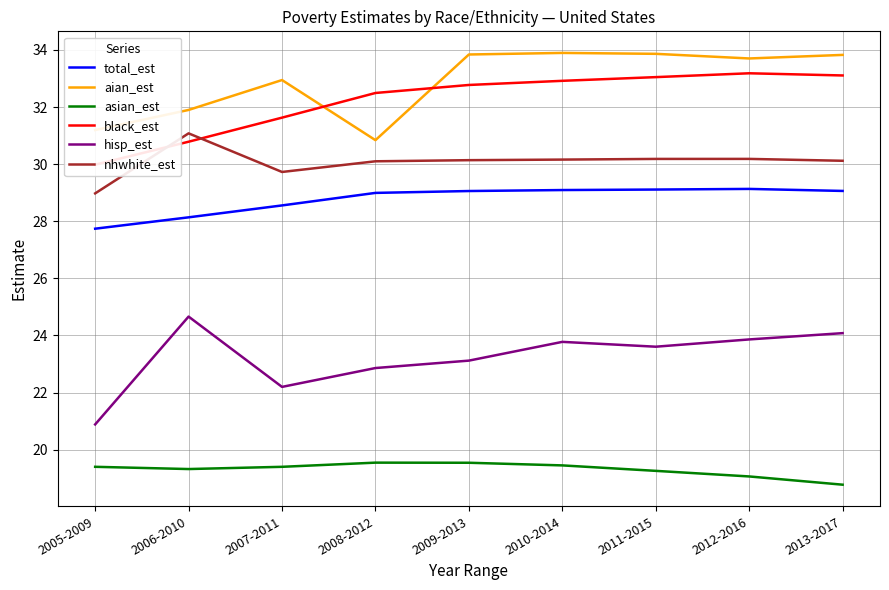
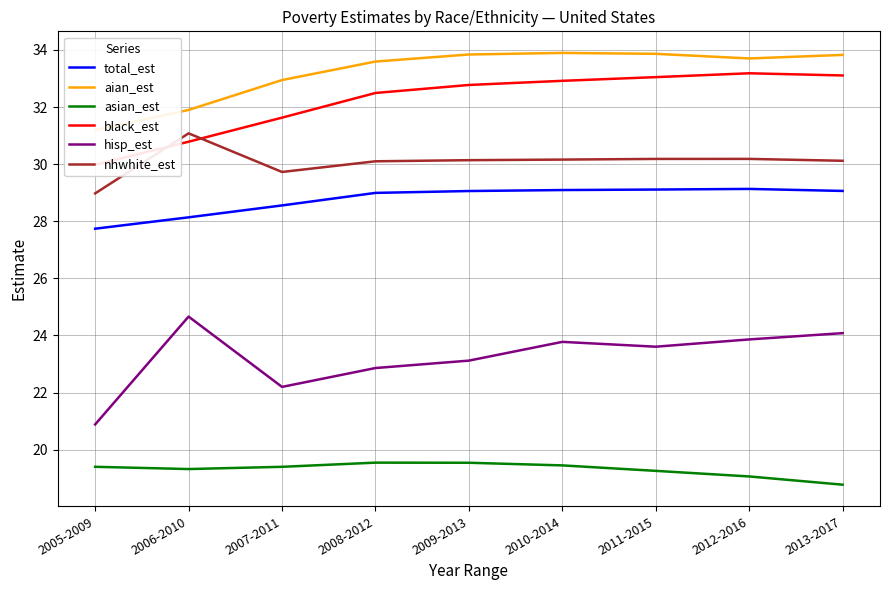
  {
    "total_est": {
      "2005-2009": 27.7,
      "2006-2010": 28.1,
      "2007-2011": 28.6,
      "2008-2012": 29.0,
      "2009-2013": 29.1,
      "2010-2014": 29.1,
      "2011-2015": 29.1,
      "2012-2016": 29.1,
      "2013-2017": 29.1
    },
    "aian_est": {
      "2006-2010": 31.9,
      "2007-2011": 32.9,
-     "2008-2012": 30.8,
+     "2008-2012": 33.6,
      "2009-2013": 33.8,
      "2010-2014": 33.9,
      "2011-2015": 33.9,
      "2012-2016": 33.7,
      "2013-2017": 33.8
    },
    "asian_est": {
      "2005-2009": 19.4,
      "2006-2010": 19.3,
      "2007-2011": 19.4,
      "2008-2012": 19.5,
      "2009-2013": 19.5,
      "2010-2014": 19.4,
      "2011-2015": 19.3,
      "2012-2016": 19.1,
      "2013-2017": 18.8
    },
    "black_est": {
      "2006-2010": 30.8,
      "2007-2011": 31.6,
      "2008-2012": 32.5,
      "2009-2013": 32.8,
      "2010-2014": 32.9,
      "2011-2015": 33.0,
      "2012-2016": 33.2,
      "2013-2017": 33.1
    },
    "hisp_est": {
      "2005-2009": 20.9,
      "2006-2010": 24.7,
      "2007-2011": 22.2,
      "2008-2012": 22.9,
      "2009-2013": 23.1,
      "2010-2014": 23.8,
      "2011-2015": 23.6,
      "2012-2016": 23.9,
      "2013-2017": 24.1
    },
    "nhwhite_est": {
      "2005-2009": 29.0,
      "2006-2010": 31.1,
      "2007-2011": 29.7,
      "2008-2012": 30.1,
      "2009-2013": 30.1,
      "2010-2014": 30.2,
      "2011-2015": 30.2,
      "2012-2016": 30.2,
      "2013-2017": 30.1
    }
  }
